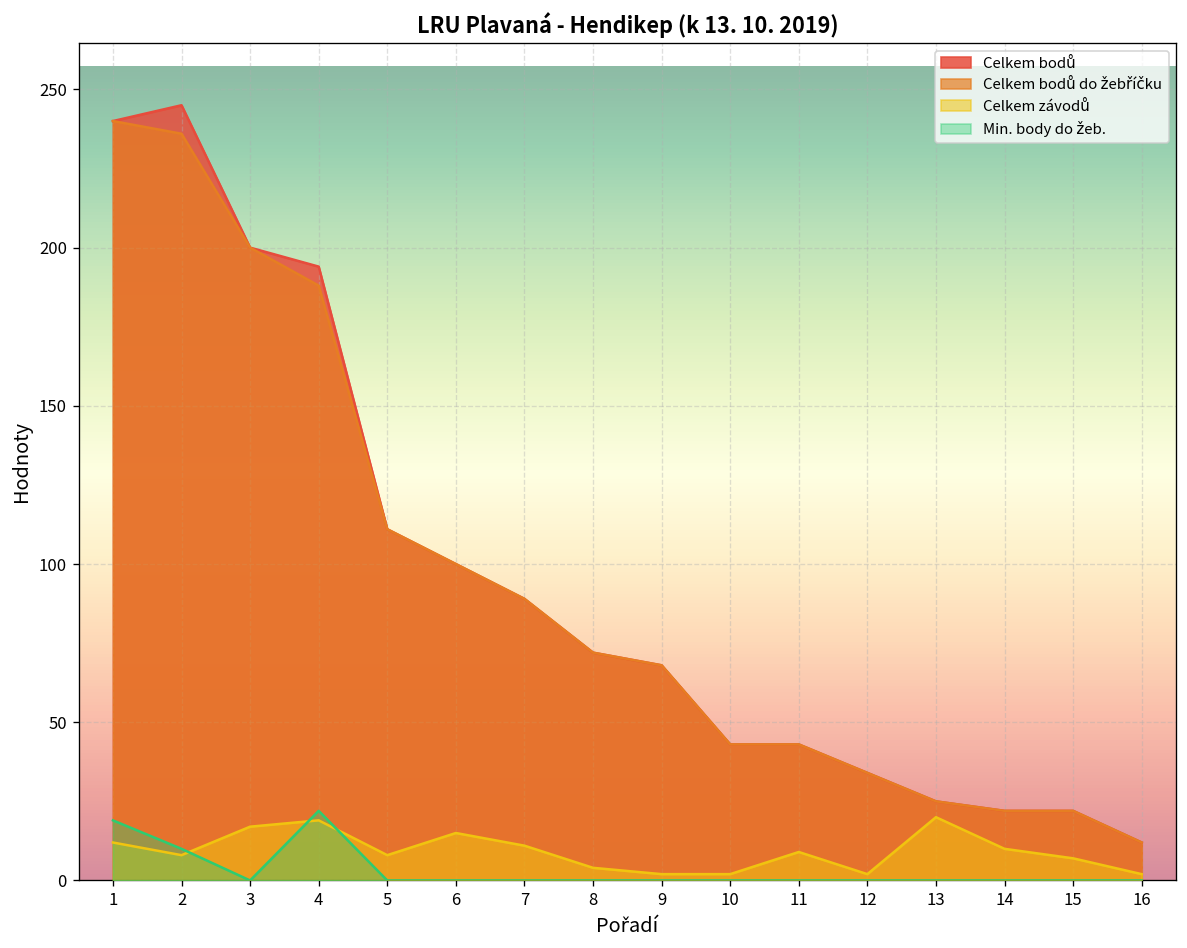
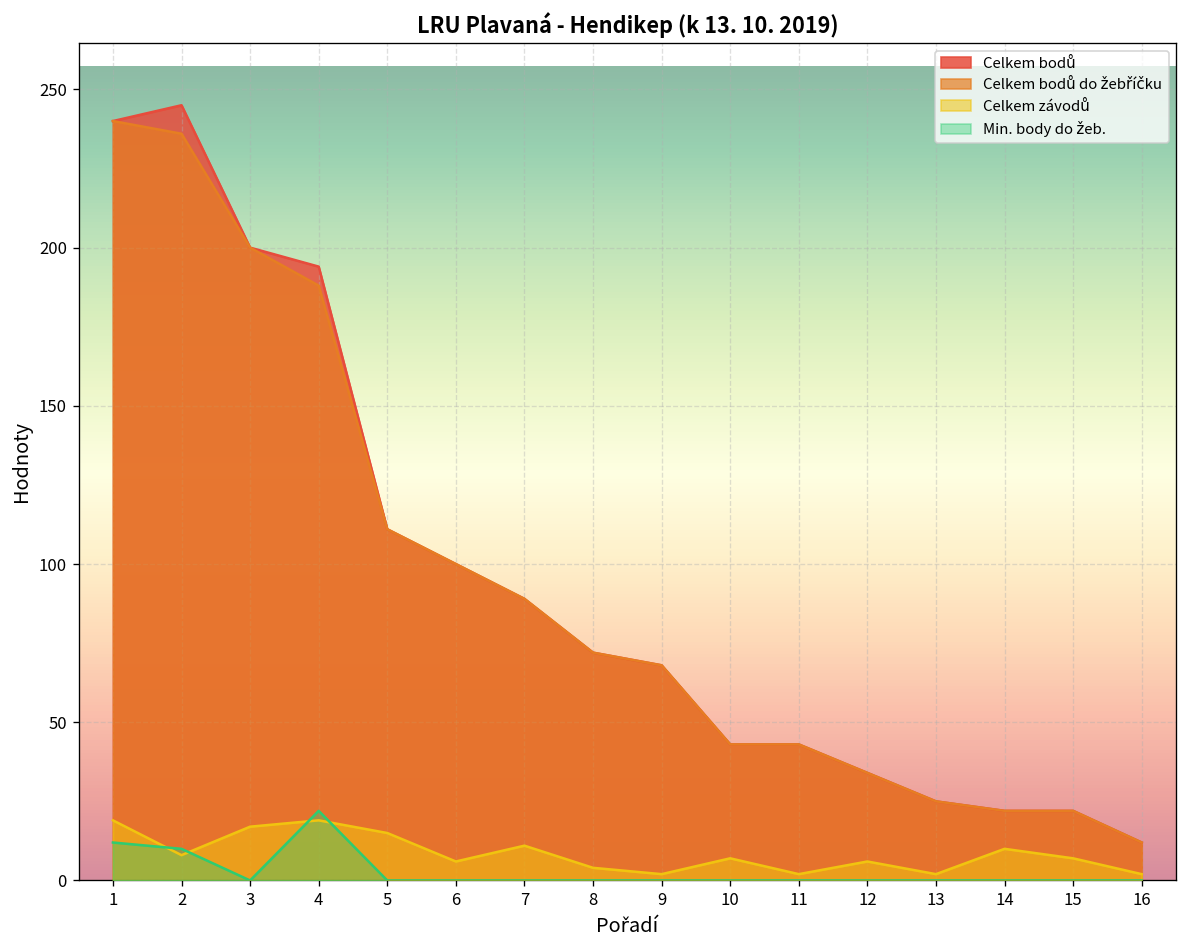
  {
    "Celkem závodů": {
-     "1": 12,
+     "1": 19,
      "2": 8,
      "3": 17,
      "4": 19,
-     "5": 8,
-     "6": 15,
+     "5": 15,
+     "6": 6,
      "7": 11,
      "8": 4,
      "9": 2,
-     "10": 2,
-     "11": 9,
-     "12": 2,
-     "13": 20,
+     "10": 7,
+     "11": 2,
+     "12": 6,
+     "13": 2,
      "14": 10,
      "15": 7,
      "16": 2
    },
    "Min. body do žeb.": {
-     "1": 19,
+     "1": 12,
      "2": 10,
      "3": 0,
      "4": 22,
      "5": 0,
      "6": 0,
      "7": 0,
      "8": 0,
      "9": 0,
      "10": 0,
      "11": 0,
      "12": 0,
      "13": 0,
      "14": 0,
      "15": 0,
      "16": 0
    }
  }
